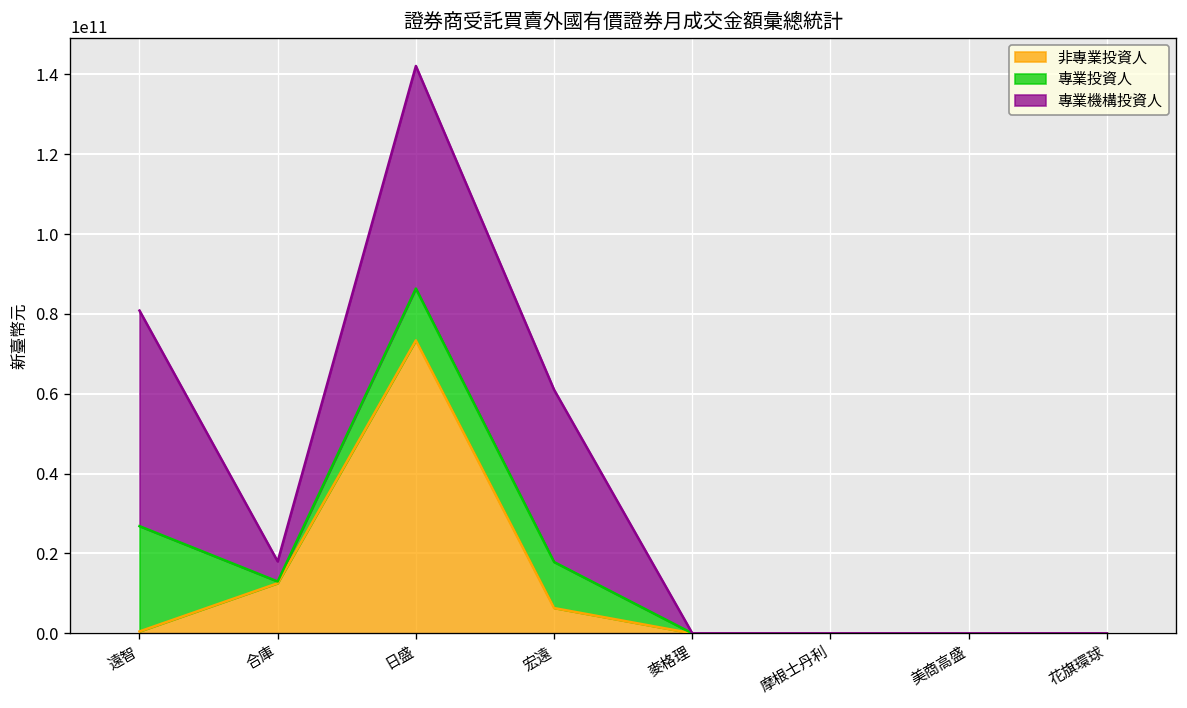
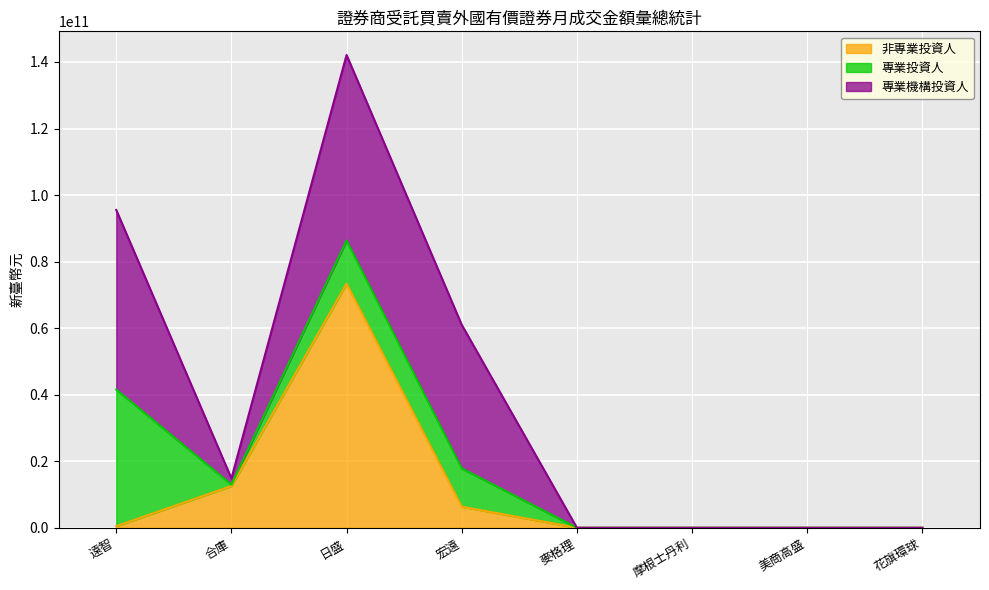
  {
    "非專業投資人": {
      "遠智": 0,
      "日盛": 73000000000,
      "宏遠": 6000000000
    },
    "專業投資人": {
-     "遠智": 26000000000,
+     "遠智": 41000000000,
      "日盛": 13000000000,
      "宏遠": 12000000000
    },
    "專業機構投資人": {
      "遠智": 54000000000,
-     "合庫": 5000000000,
+     "合庫": 2000000000,
      "日盛": 56000000000,
      "宏遠": 43000000000
    }
  }
